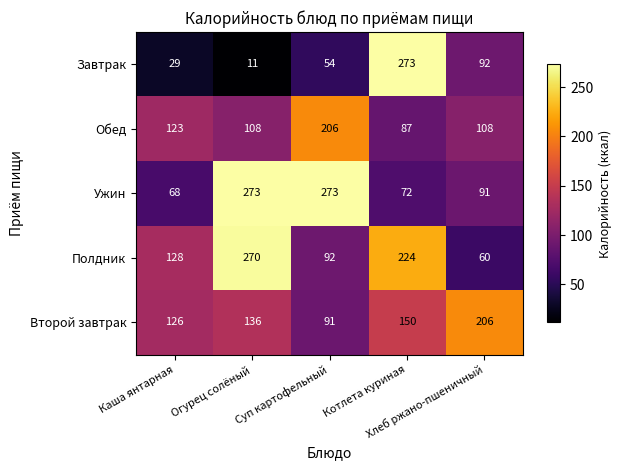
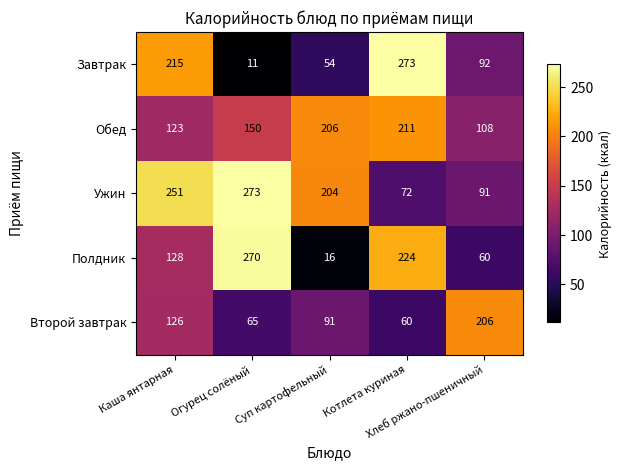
  {
    "Завтрак": {
-     "Каша янтарная": 29,
+     "Каша янтарная": 215,
      "Огурец солёный": 11,
      "Суп картофельный": 54,
      "Котлета куриная": 273,
      "Хлеб ржано-пшеничный": 92
    },
    "Обед": {
      "Каша янтарная": 123,
-     "Огурец солёный": 108,
+     "Огурец солёный": 150,
      "Суп картофельный": 206,
-     "Котлета куриная": 87,
+     "Котлета куриная": 211,
      "Хлеб ржано-пшеничный": 108
    },
    "Ужин": {
-     "Каша янтарная": 68,
+     "Каша янтарная": 251,
      "Огурец солёный": 273,
-     "Суп картофельный": 273,
+     "Суп картофельный": 204,
      "Котлета куриная": 72,
      "Хлеб ржано-пшеничный": 91
    },
    "Полдник": {
      "Каша янтарная": 128,
      "Огурец солёный": 270,
-     "Суп картофельный": 92,
+     "Суп картофельный": 16,
      "Котлета куриная": 224,
      "Хлеб ржано-пшеничный": 60
    },
    "Второй завтрак": {
      "Каша янтарная": 126,
-     "Огурец солёный": 136,
+     "Огурец солёный": 65,
      "Суп картофельный": 91,
-     "Котлета куриная": 150,
+     "Котлета куриная": 60,
      "Хлеб ржано-пшеничный": 206
    }
  }
